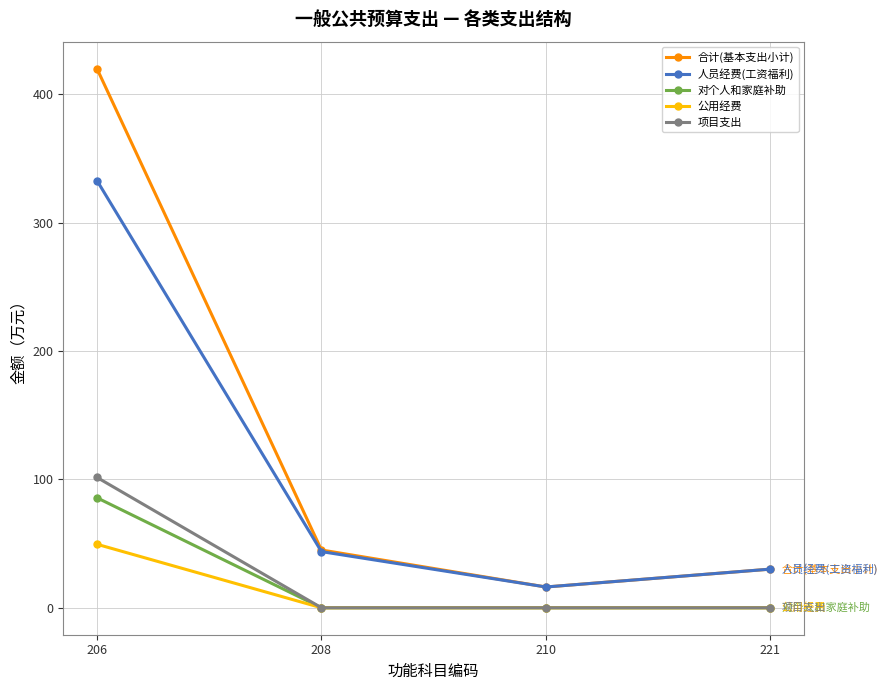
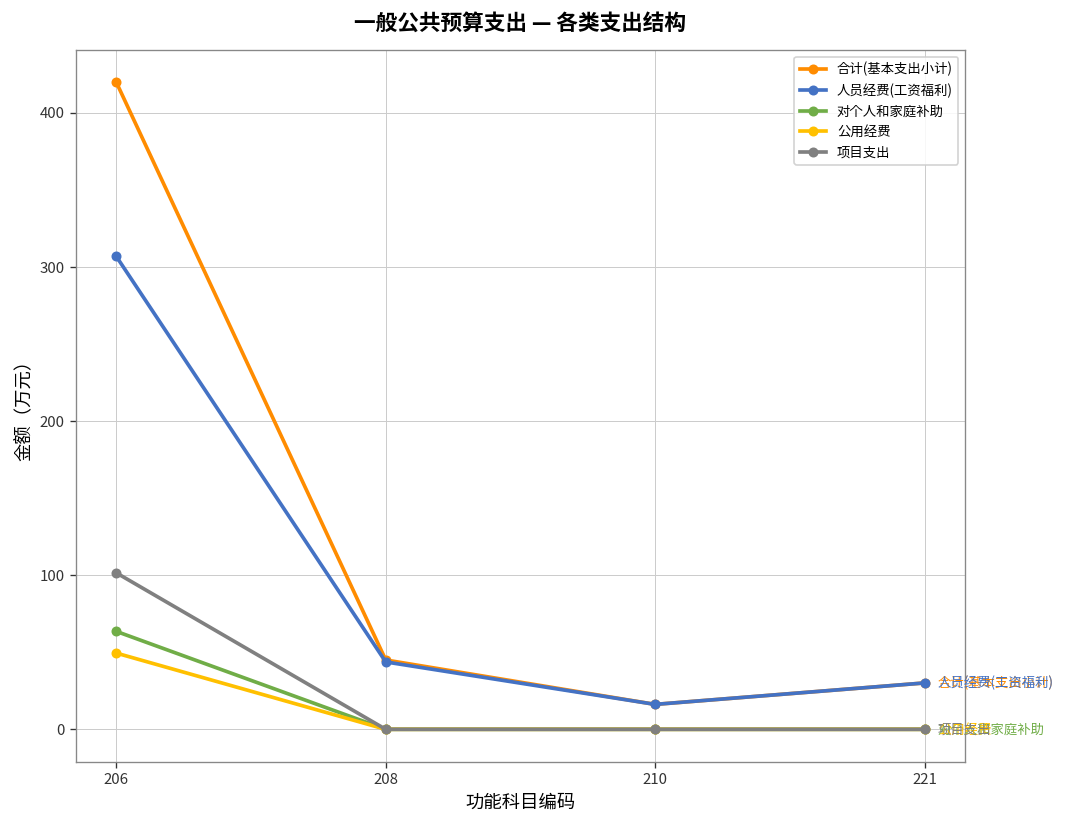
  {
    "人员经费(工资福利)": {
-     "206": 333
+     "206": 307
    },
    "对个人和家庭补助": {
-     "206": 86
+     "206": 64
    },
    "项目支出": {
      "206": 102
    }
  }
